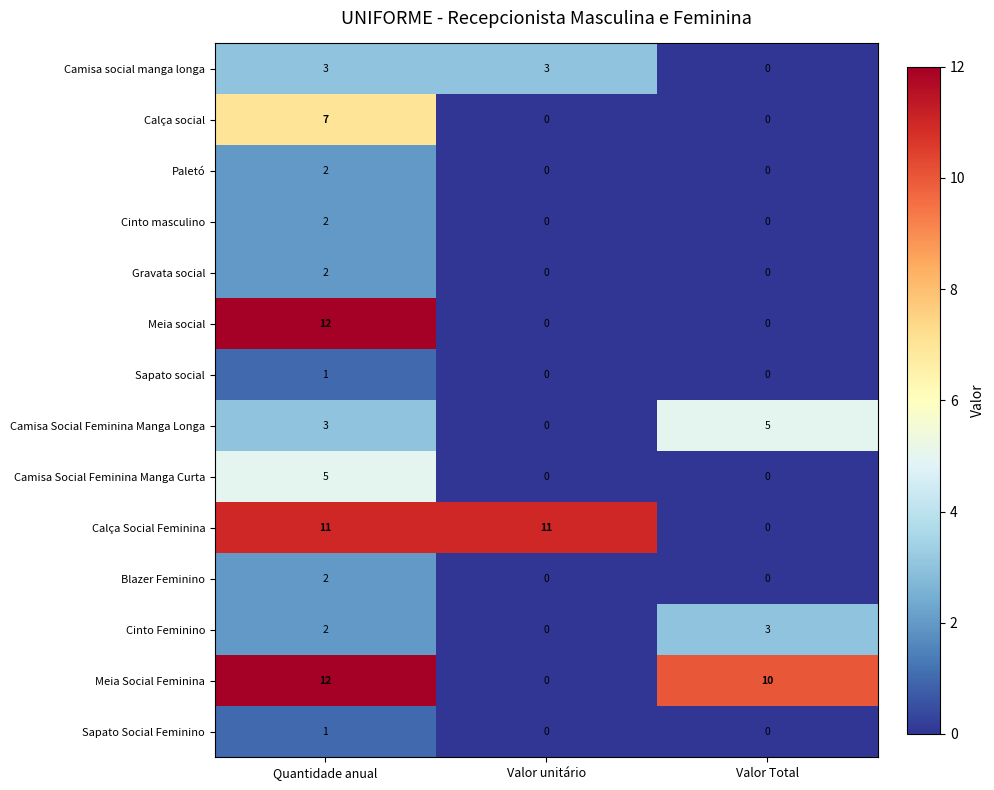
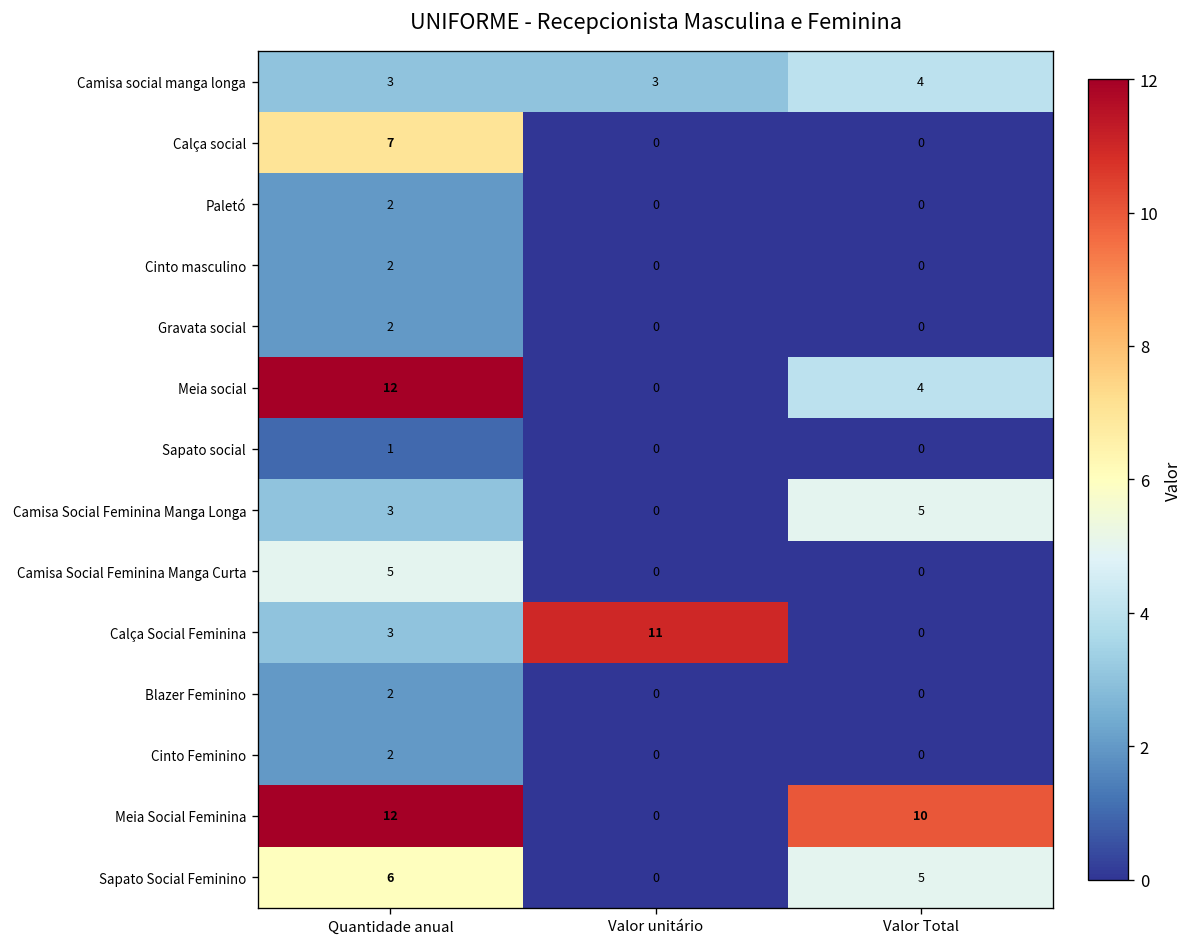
  {
    "Camisa social manga longa": {
      "Quantidade anual": 3,
      "Valor unitário": 3,
-     "Valor Total": 0
+     "Valor Total": 4
    },
    "Calça social": {
      "Quantidade anual": 7,
      "Valor unitário": 0,
      "Valor Total": 0
    },
    "Paletó": {
      "Quantidade anual": 2,
      "Valor unitário": 0,
      "Valor Total": 0
    },
    "Cinto masculino": {
      "Quantidade anual": 2,
      "Valor unitário": 0,
      "Valor Total": 0
    },
    "Gravata social": {
      "Quantidade anual": 2,
      "Valor unitário": 0,
      "Valor Total": 0
    },
    "Meia social": {
      "Quantidade anual": 12,
      "Valor unitário": 0,
-     "Valor Total": 0
+     "Valor Total": 4
    },
    "Sapato social": {
      "Quantidade anual": 1,
      "Valor unitário": 0,
      "Valor Total": 0
    },
    "Camisa Social Feminina Manga Longa": {
      "Quantidade anual": 3,
      "Valor unitário": 0,
      "Valor Total": 5
    },
    "Camisa Social Feminina Manga Curta": {
      "Quantidade anual": 5,
      "Valor unitário": 0,
      "Valor Total": 0
    },
    "Calça Social Feminina": {
-     "Quantidade anual": 11,
+     "Quantidade anual": 3,
      "Valor unitário": 11,
      "Valor Total": 0
    },
    "Blazer Feminino": {
      "Quantidade anual": 2,
      "Valor unitário": 0,
      "Valor Total": 0
    },
    "Cinto Feminino": {
      "Quantidade anual": 2,
      "Valor unitário": 0,
-     "Valor Total": 3
+     "Valor Total": 0
    },
    "Meia Social Feminina": {
      "Quantidade anual": 12,
      "Valor unitário": 0,
      "Valor Total": 10
    },
    "Sapato Social Feminino": {
-     "Quantidade anual": 1,
+     "Quantidade anual": 6,
      "Valor unitário": 0,
-     "Valor Total": 0
+     "Valor Total": 5
    }
  }
